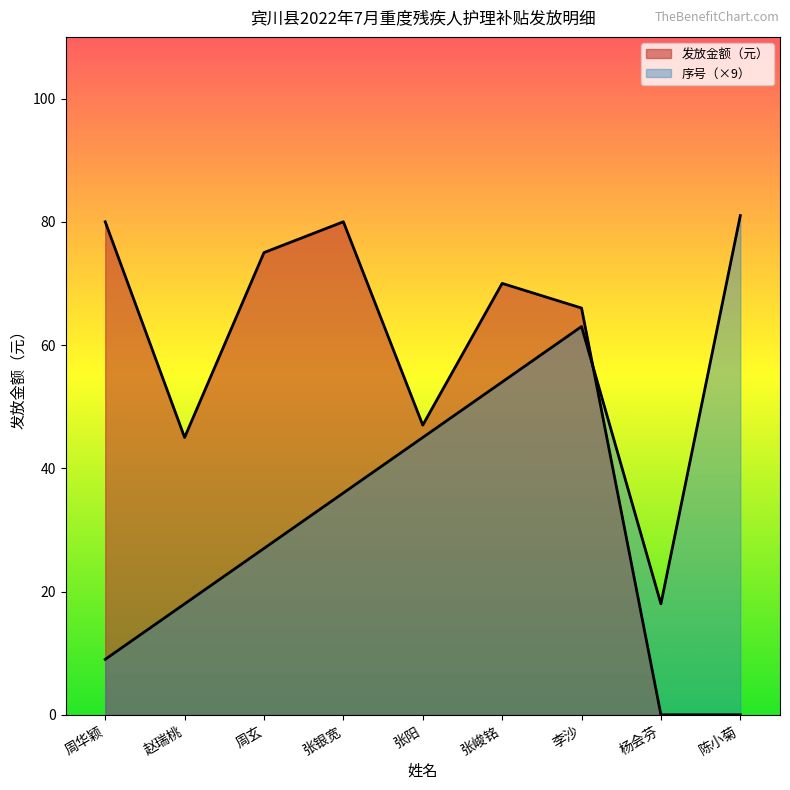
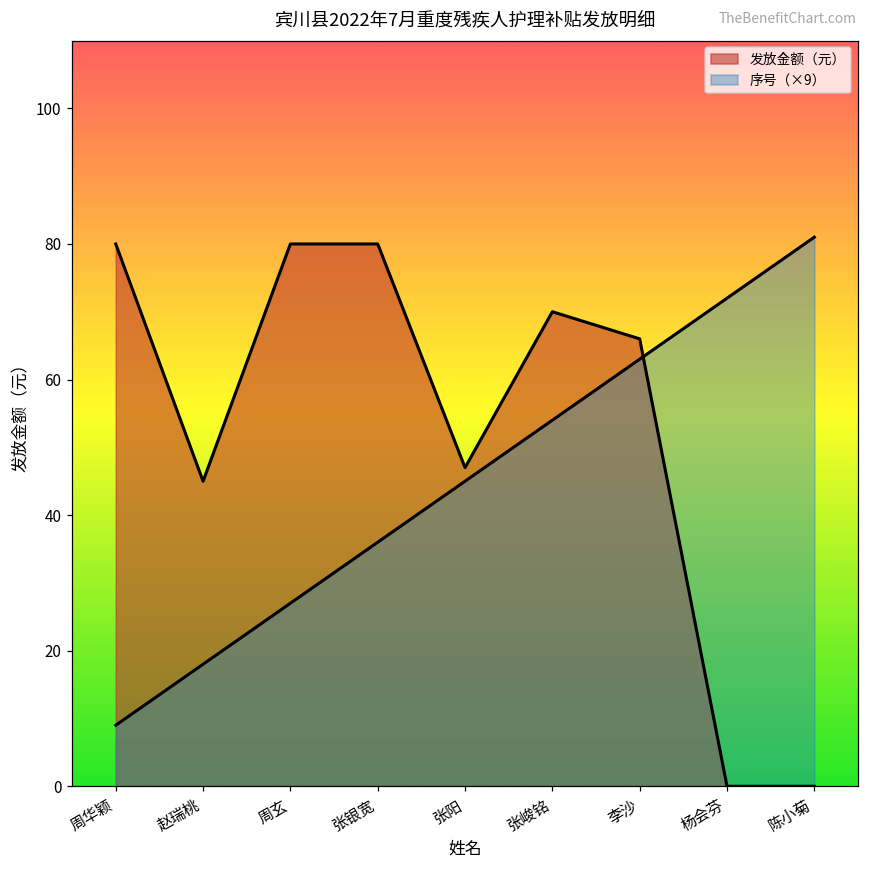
  {
    "发放金额（元）": {
      "周华颖": 80,
      "赵瑞桃": 45,
-     "周玄": 75,
+     "周玄": 80,
      "张银宽": 80,
      "张阳": 47,
      "张峻铭": 70,
      "李沙": 66,
      "杨会芬": 0,
      "陈小菊": 0
    },
    "序号（×9）": {
      "周华颖": 9,
      "赵瑞桃": 18,
      "周玄": 27,
      "张银宽": 36,
      "张阳": 45,
      "张峻铭": 54,
      "李沙": 63,
-     "杨会芬": 18,
+     "杨会芬": 72,
      "陈小菊": 81
    }
  }
